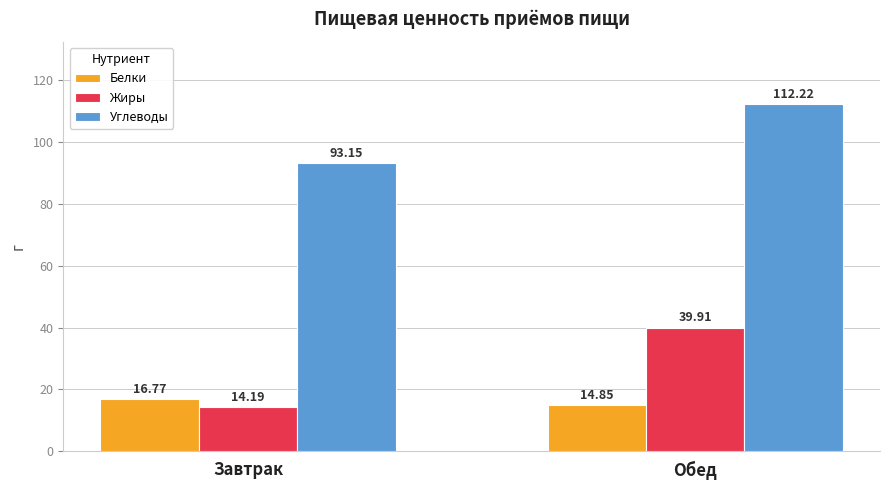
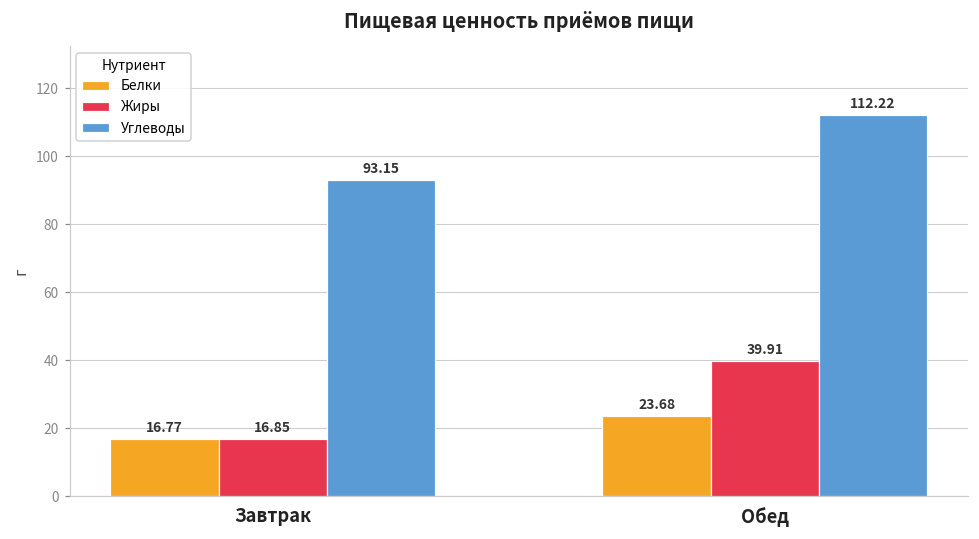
  {
    "Белки": {
      "Завтрак": 16.77,
-     "Обед": 14.85
+     "Обед": 23.68
    },
    "Жиры": {
-     "Завтрак": 14.19,
+     "Завтрак": 16.85,
      "Обед": 39.91
    },
    "Углеводы": {
      "Завтрак": 93.15,
      "Обед": 112.22
    }
  }
